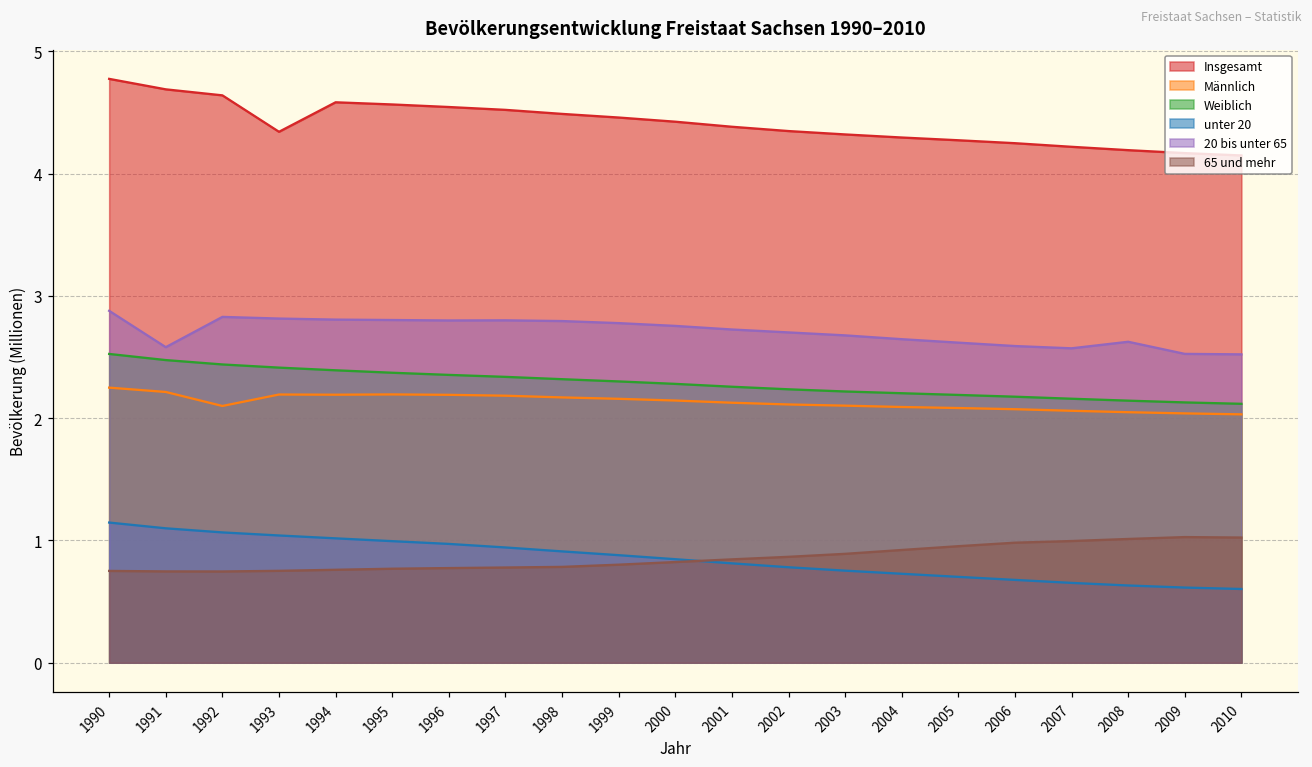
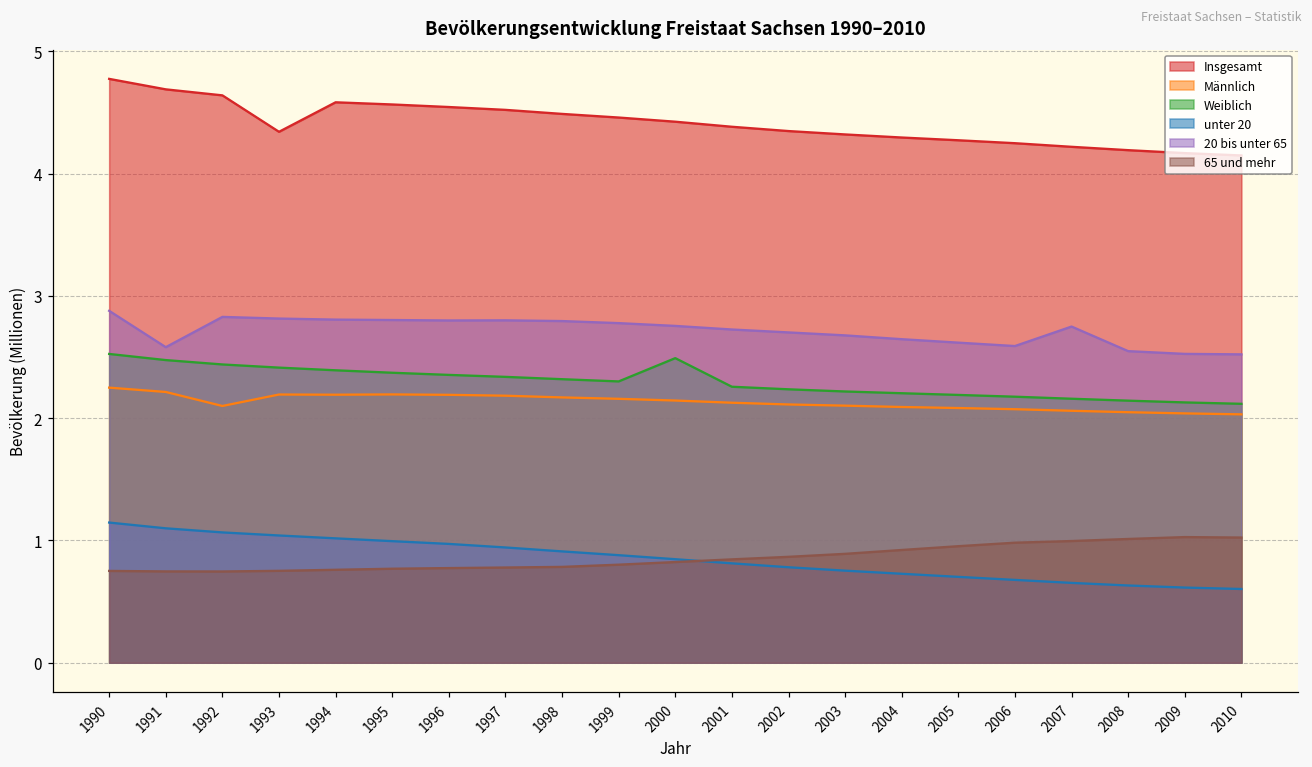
  {
    "Insgesamt": {
      "1990": 4.78,
      "1991": 4.69,
      "1992": 4.64,
      "1993": 4.34,
      "1994": 4.58,
      "1995": 4.57,
      "1996": 4.55,
      "1997": 4.52,
      "1998": 4.49,
      "1999": 4.46,
      "2000": 4.43,
      "2001": 4.38,
      "2002": 4.35,
      "2003": 4.32,
      "2004": 4.30,
      "2005": 4.27,
      "2006": 4.25,
      "2007": 4.22,
      "2008": 4.19
    },
    "Männlich": {
      "1990": 2.25,
      "1991": 2.21,
      "1992": 2.10,
      "1993": 2.19,
      "1994": 2.19,
      "1995": 2.19,
      "1996": 2.19,
      "1997": 2.18,
      "1998": 2.17,
      "1999": 2.16,
      "2000": 2.14,
      "2001": 2.13,
      "2002": 2.11,
      "2003": 2.10,
      "2004": 2.09,
      "2005": 2.08,
      "2006": 2.07,
      "2007": 2.06,
      "2008": 2.05,
      "2009": 2.04,
      "2010": 2.03
    },
    "Weiblich": {
      "1990": 2.53,
      "1991": 2.48,
      "1992": 2.44,
      "1993": 2.41,
      "1994": 2.39,
      "1995": 2.37,
      "1996": 2.35,
      "1997": 2.34,
      "1998": 2.32,
      "1999": 2.30,
-     "2000": 2.28,
+     "2000": 2.49,
      "2001": 2.26,
      "2002": 2.24,
      "2003": 2.22,
      "2004": 2.20,
      "2005": 2.19,
      "2006": 2.18,
      "2007": 2.16,
      "2008": 2.14,
      "2009": 2.13,
      "2010": 2.12
    },
    "unter 20": {
      "1990": 1.15,
      "1991": 1.10,
      "1992": 1.07,
      "1993": 1.04,
      "1994": 1.02,
      "1995": 0.99,
      "1996": 0.97,
      "1997": 0.94,
      "1998": 0.91,
      "1999": 0.88,
      "2000": 0.85,
      "2001": 0.81,
      "2002": 0.78,
      "2003": 0.75,
      "2004": 0.73,
      "2005": 0.70,
      "2006": 0.68,
      "2007": 0.65,
      "2008": 0.63,
      "2009": 0.61,
      "2010": 0.60
    },
    "20 bis unter 65": {
      "1990": 2.88,
      "1991": 2.58,
      "1992": 2.83,
      "1993": 2.82,
      "1994": 2.81,
      "1995": 2.80,
      "1996": 2.80,
      "1997": 2.80,
      "1998": 2.79,
      "1999": 2.78,
      "2000": 2.76,
      "2001": 2.73,
      "2002": 2.70,
      "2003": 2.68,
      "2004": 2.65,
      "2005": 2.62,
      "2006": 2.59,
-     "2007": 2.57,
-     "2008": 2.63,
+     "2007": 2.75,
+     "2008": 2.55,
      "2009": 2.53,
      "2010": 2.52
    },
    "65 und mehr": {
      "1990": 0.75,
      "1991": 0.75,
      "1992": 0.75,
      "1993": 0.75,
      "1994": 0.76,
      "1995": 0.77,
      "1996": 0.77,
      "1997": 0.78,
      "1998": 0.78,
      "1999": 0.80,
      "2000": 0.82,
      "2001": 0.85,
      "2002": 0.87,
      "2003": 0.89,
      "2004": 0.92,
      "2005": 0.95,
      "2006": 0.98,
      "2007": 1.00,
      "2008": 1.01,
      "2009": 1.03,
      "2010": 1.02
    }
  }
